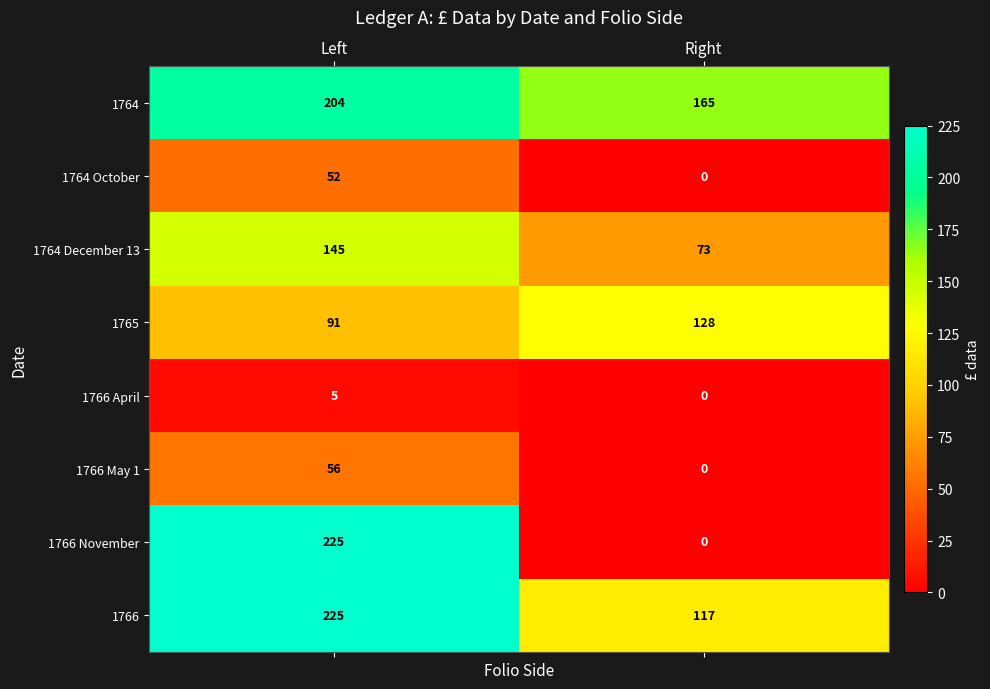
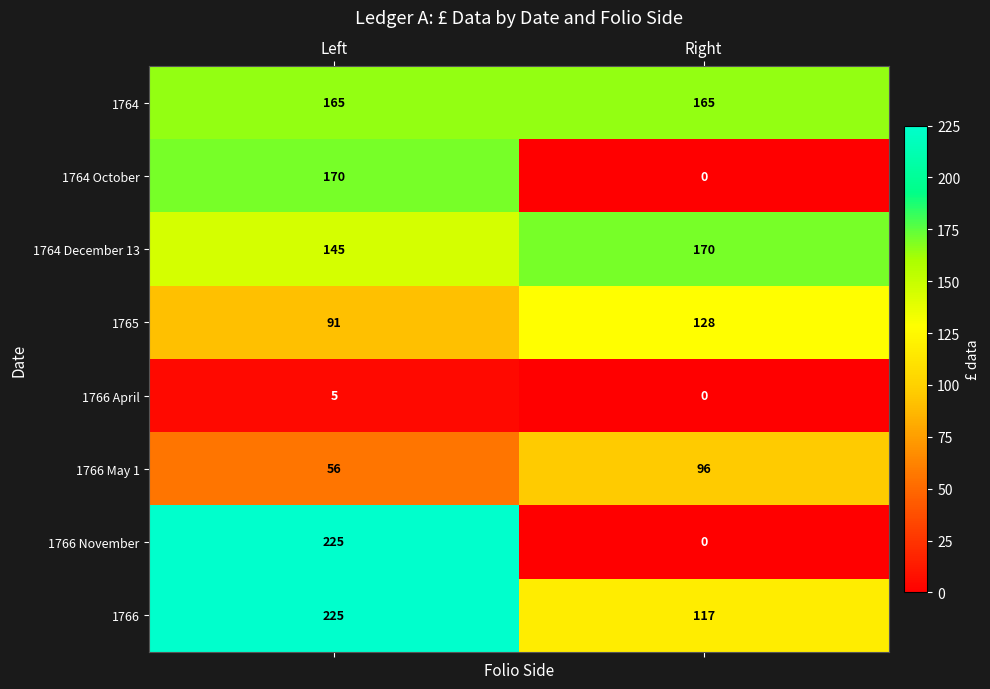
  {
    "1764": {
-     "Left": 204,
+     "Left": 165,
      "Right": 165
    },
    "1764 October": {
-     "Left": 52,
+     "Left": 170,
      "Right": 0
    },
    "1764 December 13": {
      "Left": 145,
-     "Right": 73
+     "Right": 170
    },
    "1765": {
      "Left": 91,
      "Right": 128
    },
    "1766 April": {
      "Left": 5,
      "Right": 0
    },
    "1766 May 1": {
      "Left": 56,
-     "Right": 0
+     "Right": 96
    },
    "1766 November": {
      "Left": 225,
      "Right": 0
    },
    "1766": {
      "Left": 225,
      "Right": 117
    }
  }
